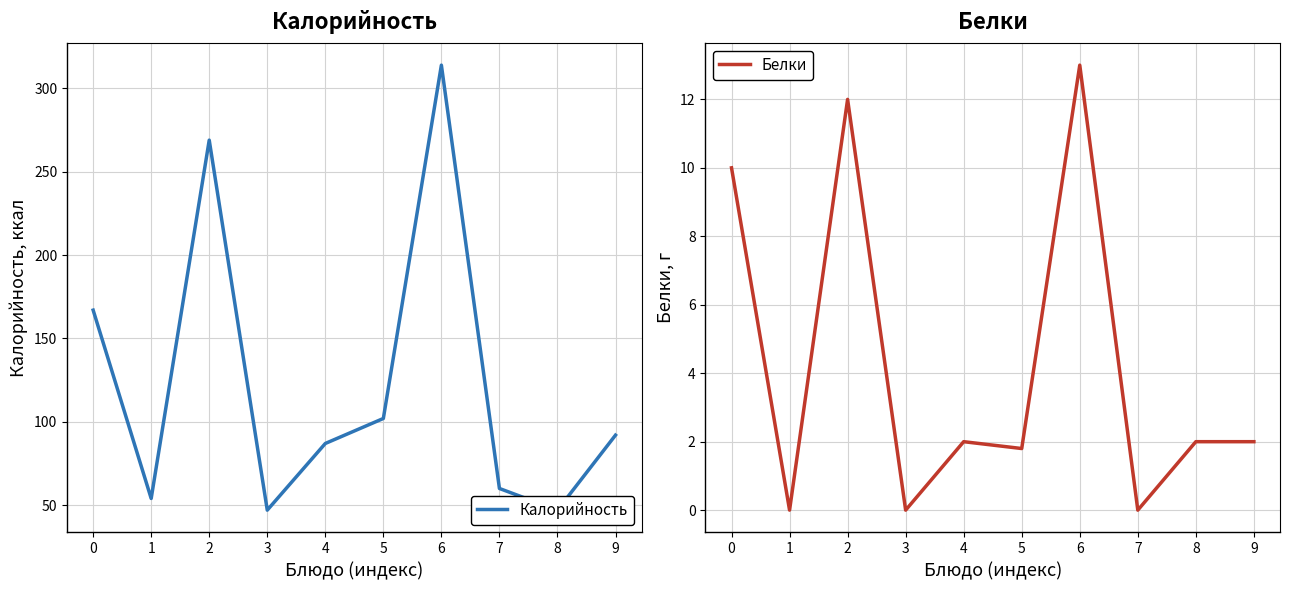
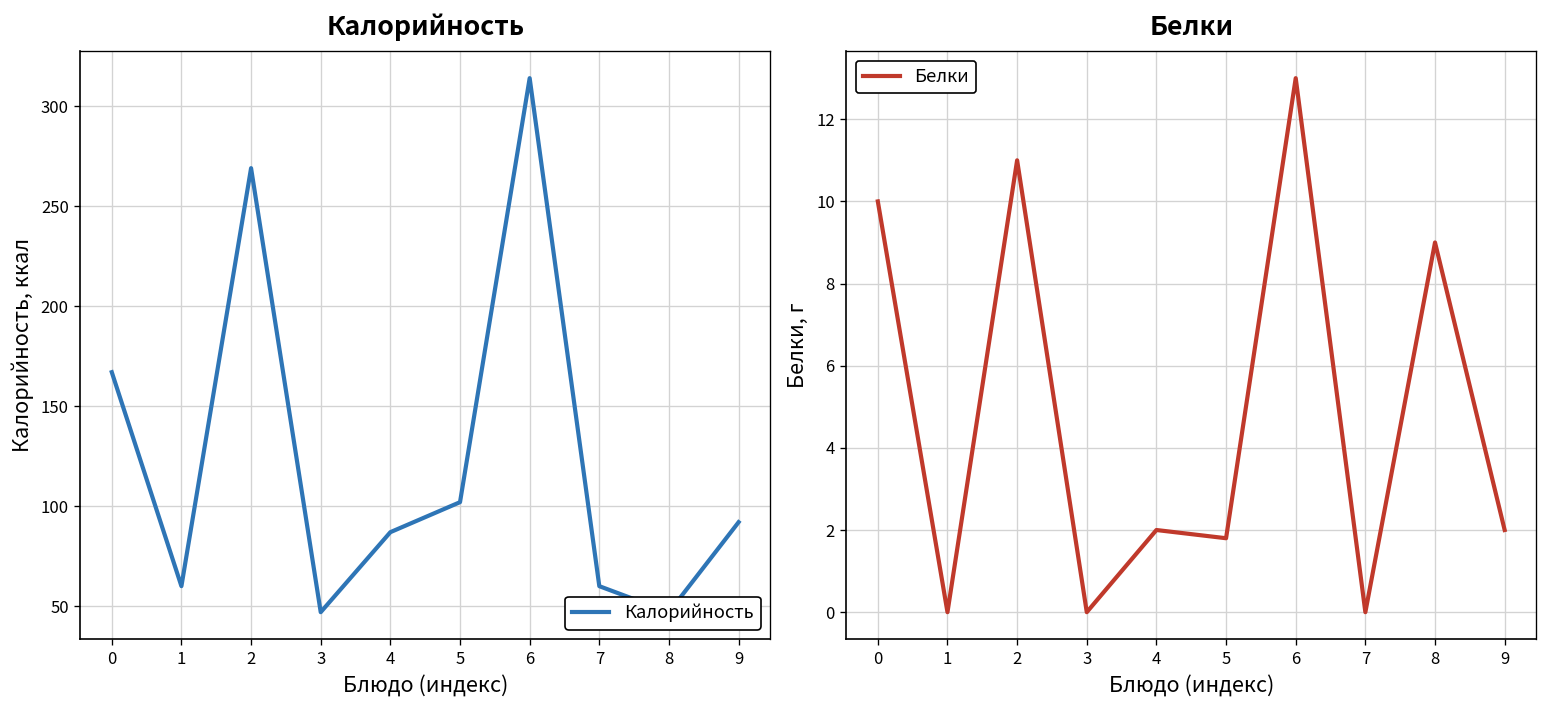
  {
    "Калорийность": {
      "0": 167,
-     "1": 54,
+     "1": 60,
      "2": 269,
      "3": 47,
      "4": 87,
      "5": 102,
      "6": 314,
      "7": 60,
      "9": 92
    },
    "Белки": {
      "0": 10,
      "1": 0,
-     "2": 12,
+     "2": 11,
      "3": 0,
      "4": 2,
      "5": 1.8,
      "6": 13,
      "7": 0,
-     "8": 2,
+     "8": 9,
      "9": 2
    }
  }
